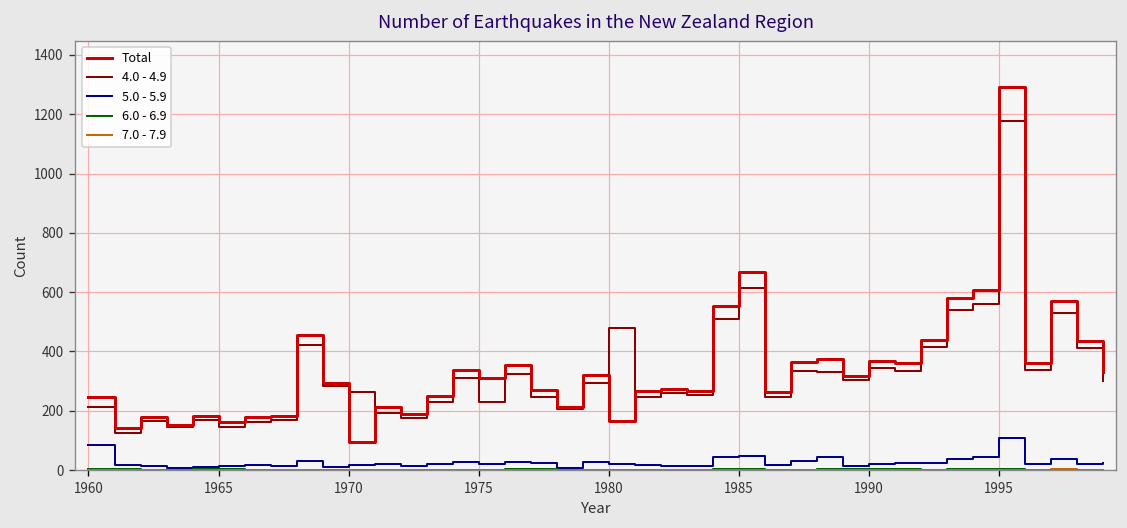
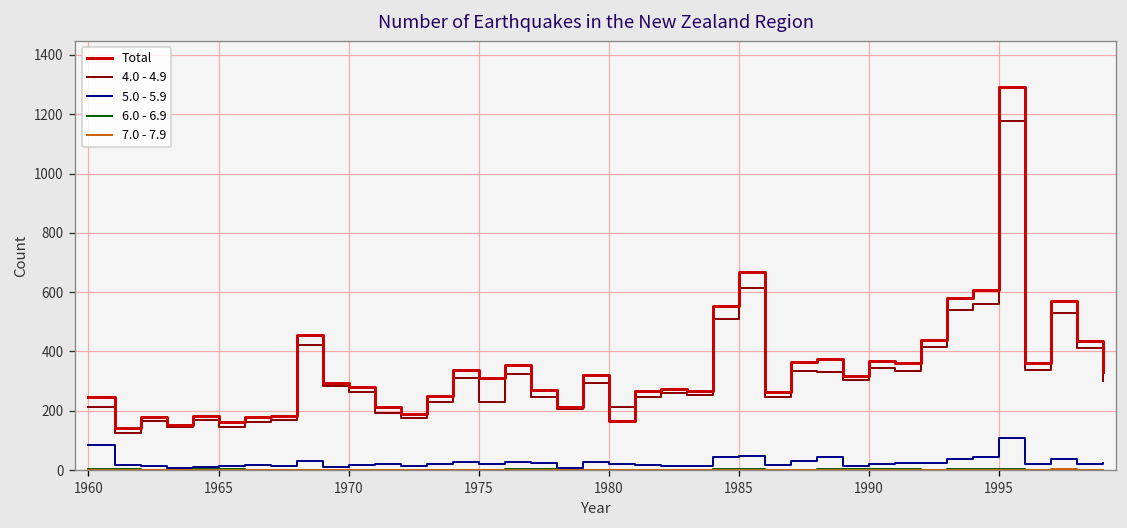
  {
    "Total": {
      "1960": 250,
      "1965": 160,
-     "1970": 90,
+     "1970": 280,
      "1975": 310,
      "1980": 170,
      "1985": 670,
      "1990": 370,
      "1995": 1290
    },
    "4.0 - 4.9": {
      "1960": 210,
      "1965": 140,
      "1970": 260,
      "1975": 230,
-     "1980": 480,
+     "1980": 210,
      "1985": 610,
      "1990": 340,
      "1995": 1180
    },
    "5.0 - 5.9": {
      "1960": 90,
      "1970": 20,
      "1975": 20,
      "1980": 20,
      "1985": 50,
      "1990": 20,
      "1995": 110
    }
  }
